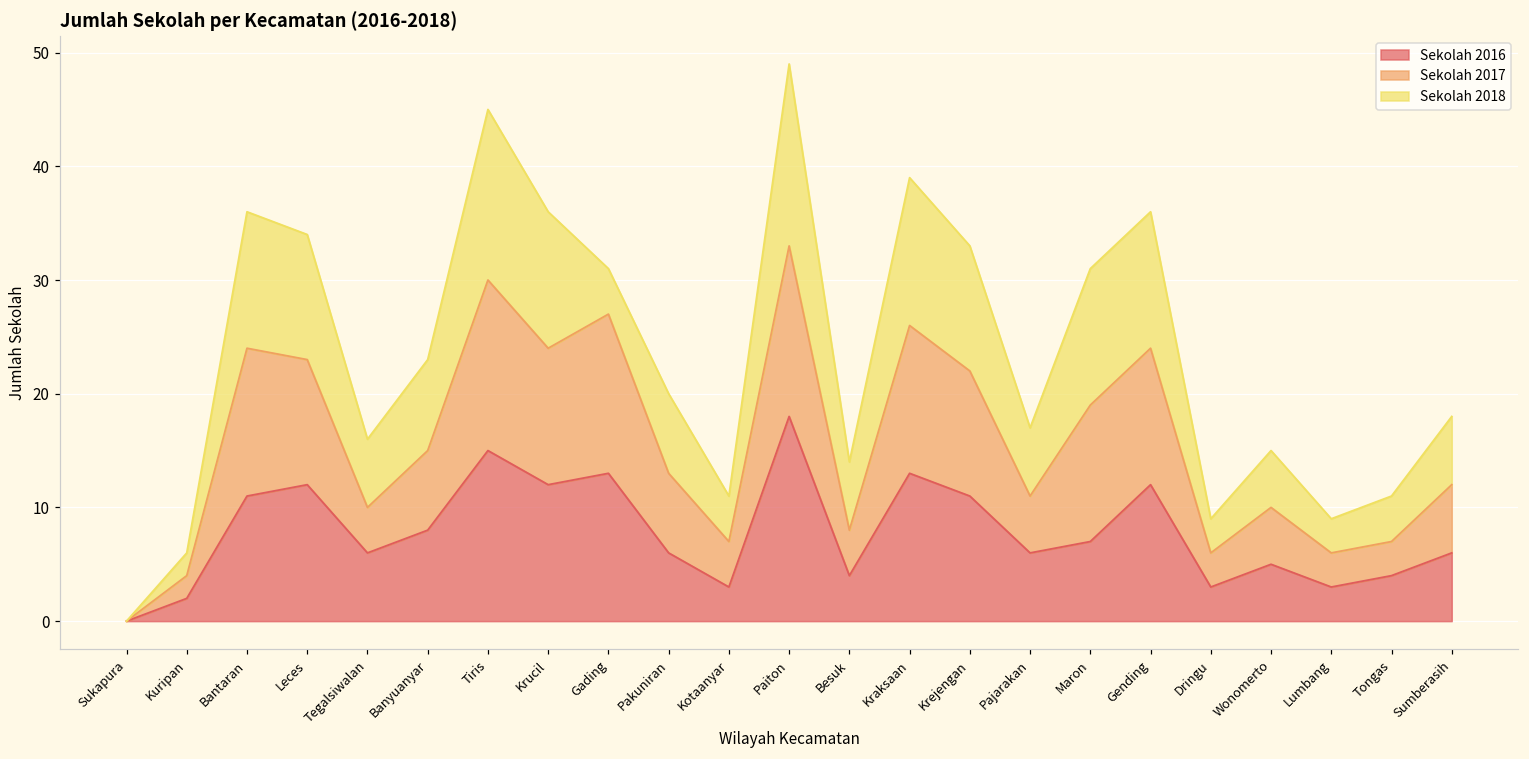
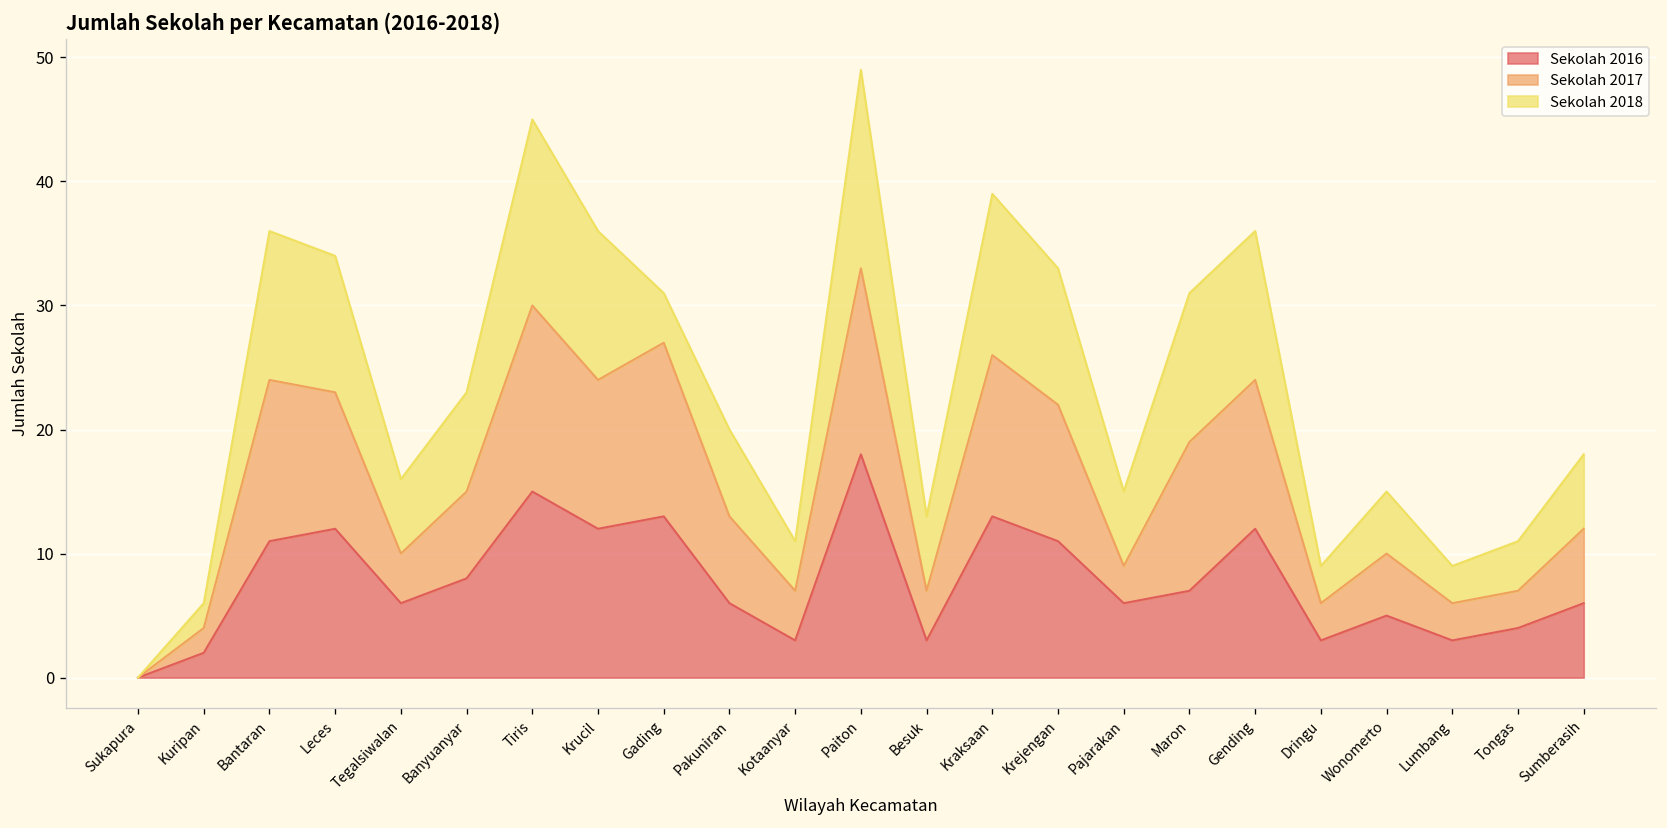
  {
    "Sekolah 2016": {
      "Kuripan": 2,
      "Bantaran": 11,
      "Leces": 12,
      "Tegalsiwalan": 6,
      "Banyuanyar": 8,
      "Tiris": 15,
      "Krucil": 12,
      "Gading": 13,
      "Pakuniran": 6,
      "Kotaanyar": 3,
      "Paiton": 18,
-     "Besuk": 4,
+     "Besuk": 3,
      "Kraksaan": 13,
      "Krejengan": 11,
      "Pajarakan": 6,
      "Maron": 7,
      "Gending": 12,
      "Dringu": 3,
      "Wonomerto": 5,
      "Lumbang": 3,
      "Tongas": 4,
      "Sumberasih": 6
    },
    "Sekolah 2017": {
      "Kuripan": 2,
      "Bantaran": 13,
      "Leces": 11,
      "Tegalsiwalan": 4,
      "Banyuanyar": 7,
      "Tiris": 15,
      "Krucil": 12,
      "Gading": 14,
      "Pakuniran": 7,
      "Kotaanyar": 4,
      "Paiton": 15,
      "Besuk": 4,
      "Kraksaan": 13,
      "Krejengan": 11,
-     "Pajarakan": 5,
+     "Pajarakan": 3,
      "Maron": 12,
      "Gending": 12,
      "Dringu": 3,
      "Wonomerto": 5,
      "Lumbang": 3,
      "Tongas": 3,
      "Sumberasih": 6
    },
    "Sekolah 2018": {
      "Kuripan": 2,
      "Bantaran": 12,
      "Leces": 11,
      "Tegalsiwalan": 6,
      "Banyuanyar": 8,
      "Tiris": 15,
      "Krucil": 12,
      "Gading": 4,
      "Pakuniran": 7,
      "Kotaanyar": 4,
      "Paiton": 16,
      "Besuk": 6,
      "Kraksaan": 13,
      "Krejengan": 11,
      "Pajarakan": 6,
      "Maron": 12,
      "Gending": 12,
      "Dringu": 3,
      "Wonomerto": 5,
      "Lumbang": 3,
      "Tongas": 4,
      "Sumberasih": 6
    }
  }
